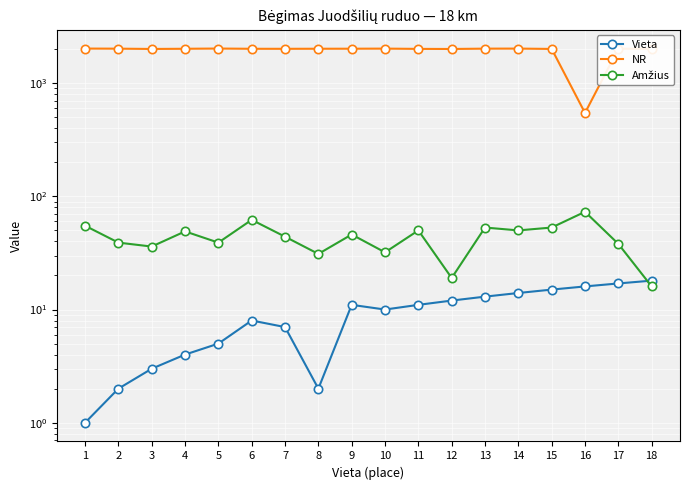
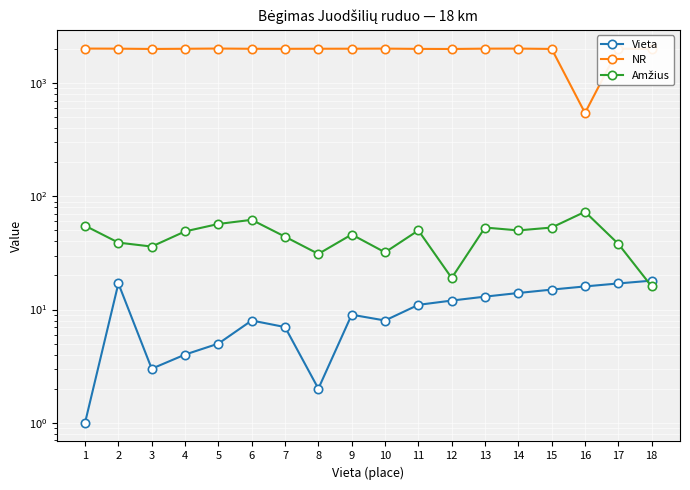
  {
    "Vieta": {
      "1": 1,
-     "2": 2,
+     "2": 17,
      "3": 3,
      "4": 4,
      "5": 5,
      "6": 8,
      "7": 7,
      "8": 2,
-     "9": 11,
-     "10": 10,
+     "9": 9,
+     "10": 8,
      "11": 11,
      "12": 12,
      "13": 13,
      "14": 14,
      "15": 15,
      "16": 16,
      "17": 17,
      "18": 18
    },
    "NR": {
      "1": 2000,
      "2": 2000,
      "3": 2000,
      "4": 2000,
      "5": 2000,
      "6": 2000,
      "7": 2000,
      "8": 2000,
      "9": 2000,
      "10": 2000,
      "11": 2000,
      "12": 2000,
      "13": 2000,
      "14": 2000,
      "15": 2000,
      "16": 500
    },
    "Amžius": {
      "1": 60,
      "2": 39,
      "3": 36,
      "4": 49,
-     "5": 39,
+     "5": 60,
      "6": 60,
      "7": 44,
      "8": 31,
      "9": 46,
      "10": 32,
      "11": 50,
      "12": 19,
      "13": 50,
      "14": 50,
      "15": 50,
      "16": 70,
      "17": 38,
      "18": 16
    }
  }
